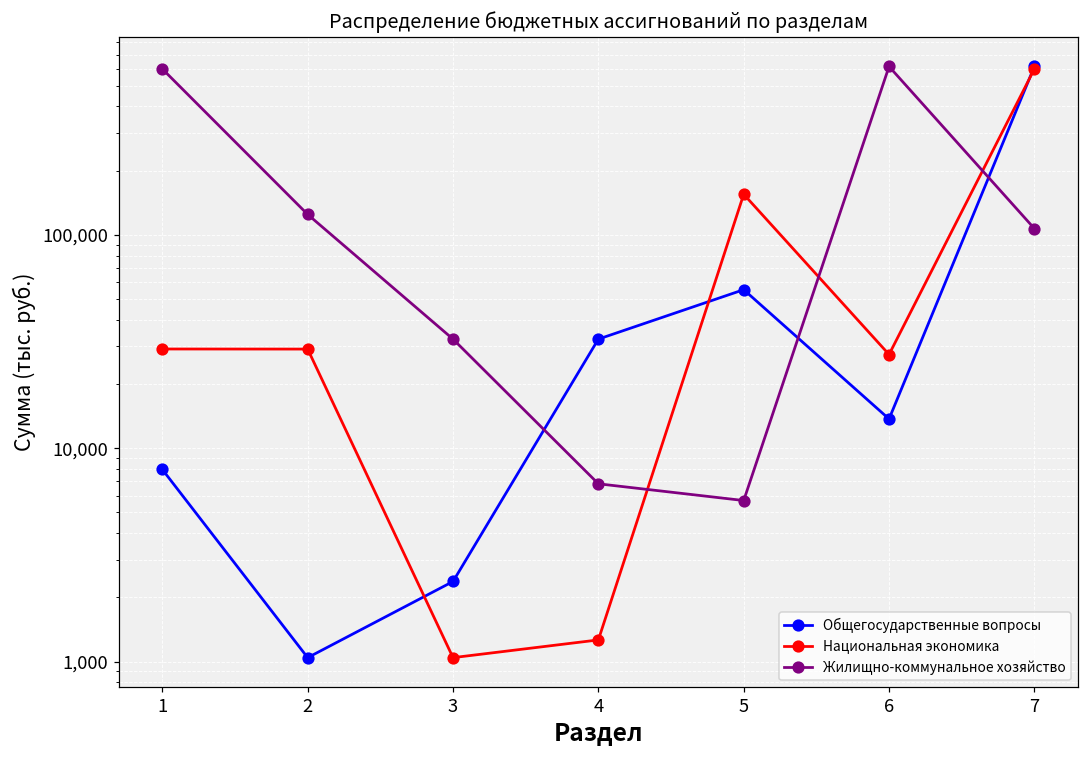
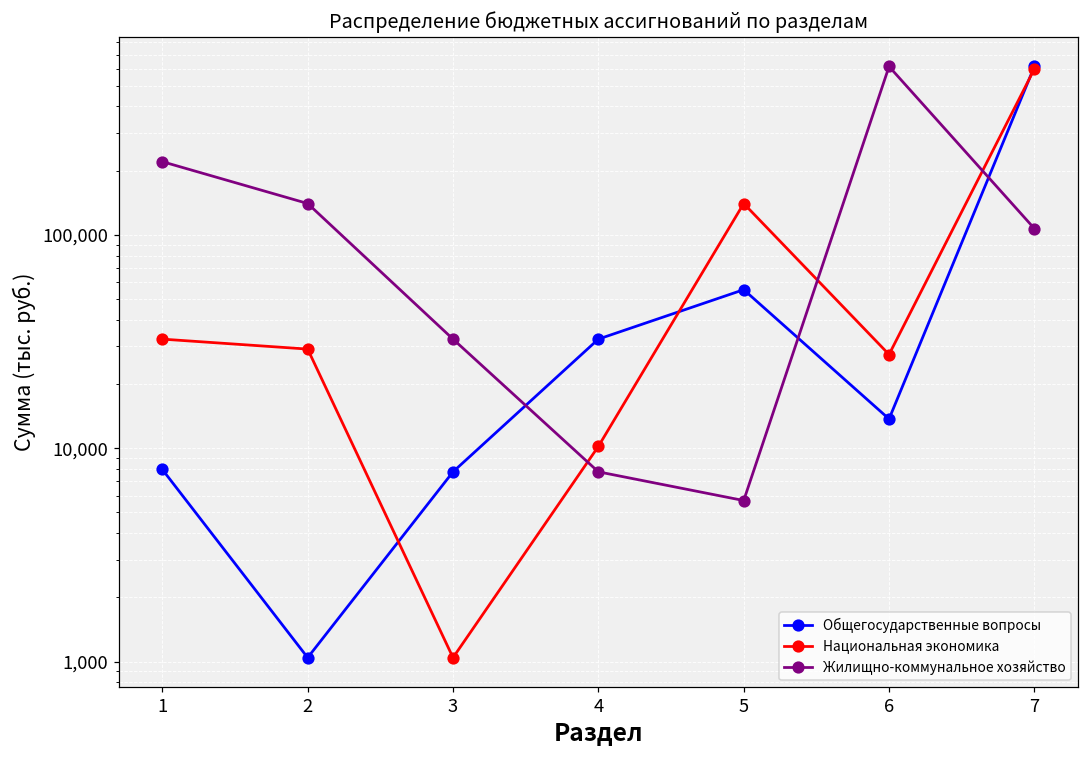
  {
    "Общегосударственные вопросы": {
      "1": "8,000",
      "2": "1,000",
-     "3": "2,400",
+     "3": "7,800",
      "4": "32,000",
      "5": "55,000",
      "6": "14,000"
    },
    "Национальная экономика": {
-     "1": "29,000",
+     "1": "32,000",
      "2": "29,000",
      "3": "1,000",
-     "4": "1,300",
-     "5": "160,000",
+     "4": "10,000",
+     "5": "140,000",
      "6": "27,000"
    },
    "Жилищно-коммунальное хозяйство": {
-     "1": "600,000",
-     "2": "120,000",
+     "1": "220,000",
+     "2": "140,000",
      "3": "32,000",
-     "4": "6,800",
+     "4": "7,800",
      "5": "5,700",
      "6": "620,000",
      "7": "110,000"
    }
  }
